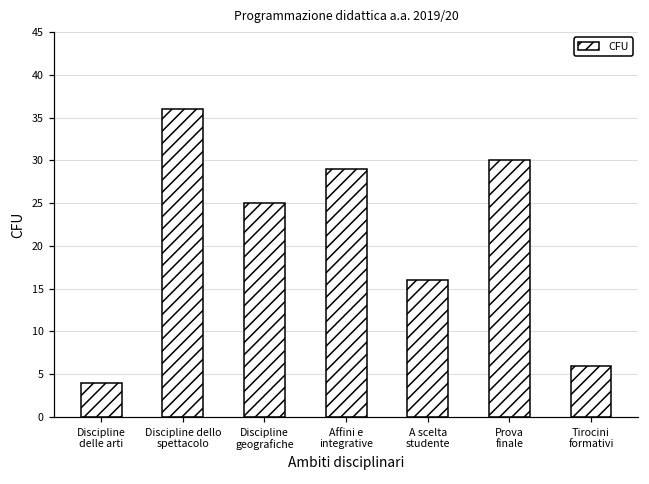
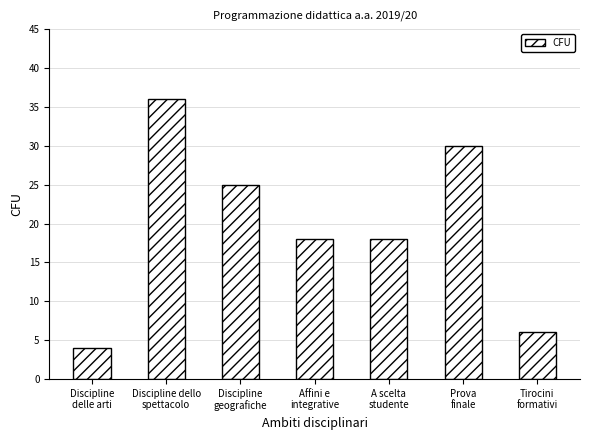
  {
    "Discipline delle arti": 4,
    "Discipline dello spettacolo": 36,
    "Discipline geografiche": 25,
-   "Affini e integrative": 29,
-   "A scelta studente": 16,
+   "Affini e integrative": 18,
+   "A scelta studente": 18,
    "Prova finale": 30,
    "Tirocini formativi": 6
  }
